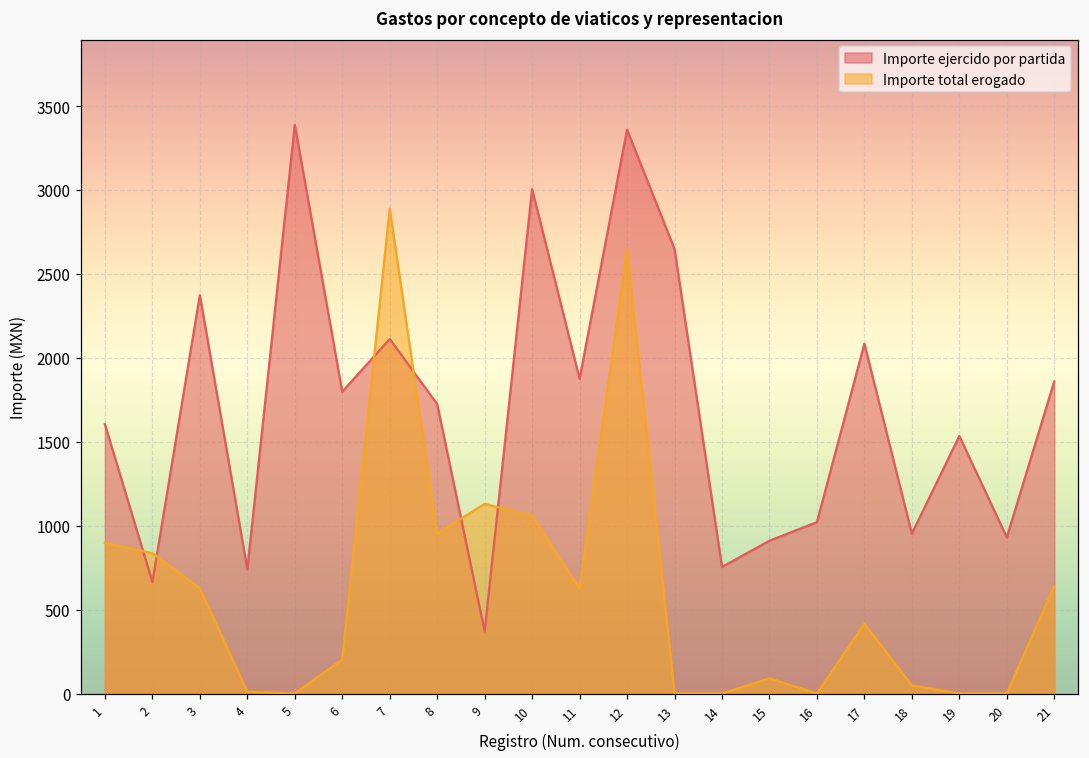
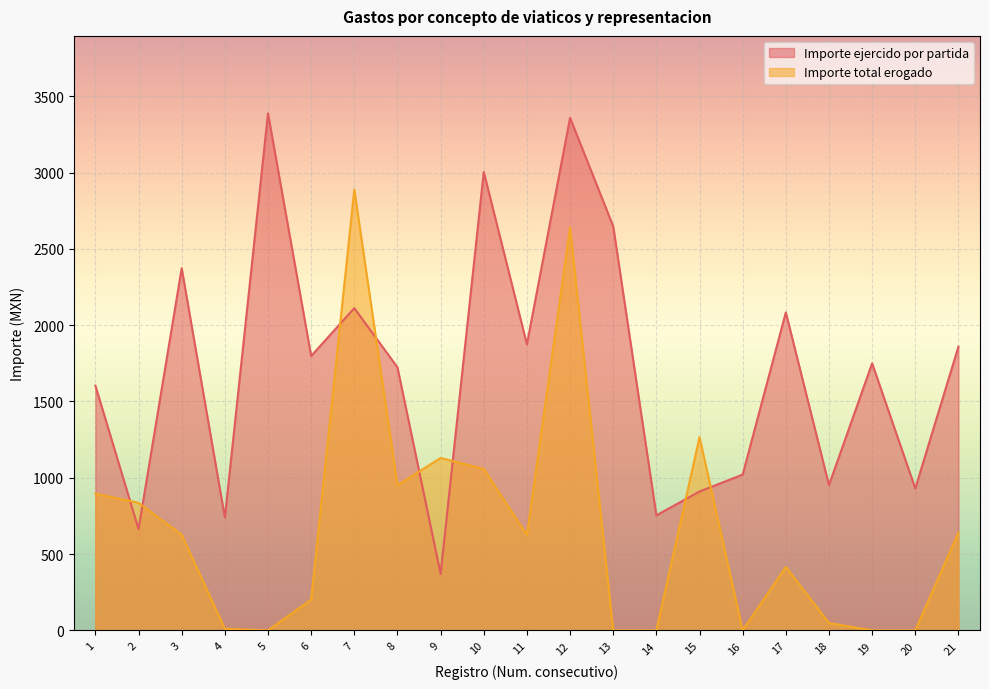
  {
    "Importe ejercido por partida": {
      "1": 1600,
      "2": 660,
      "3": 2370,
      "4": 740,
      "5": 3390,
      "6": 1800,
      "7": 2110,
      "8": 1720,
      "9": 370,
      "10": 3000,
      "11": 1870,
      "12": 3360,
      "13": 2650,
      "14": 750,
      "15": 910,
      "16": 1020,
      "17": 2080,
      "18": 950,
-     "19": 1530,
+     "19": 1750,
      "20": 930,
      "21": 1860
    },
    "Importe total erogado": {
      "1": 900,
      "2": 840,
      "3": 630,
      "4": 10,
      "5": 0,
      "6": 200,
      "7": 2890,
      "8": 950,
      "9": 1130,
      "10": 1060,
      "11": 630,
      "12": 2640,
      "13": 0,
      "14": 0,
-     "15": 90,
+     "15": 1270,
      "16": 0,
      "17": 420,
      "18": 50,
      "19": 0,
      "20": 0,
      "21": 640
    }
  }
